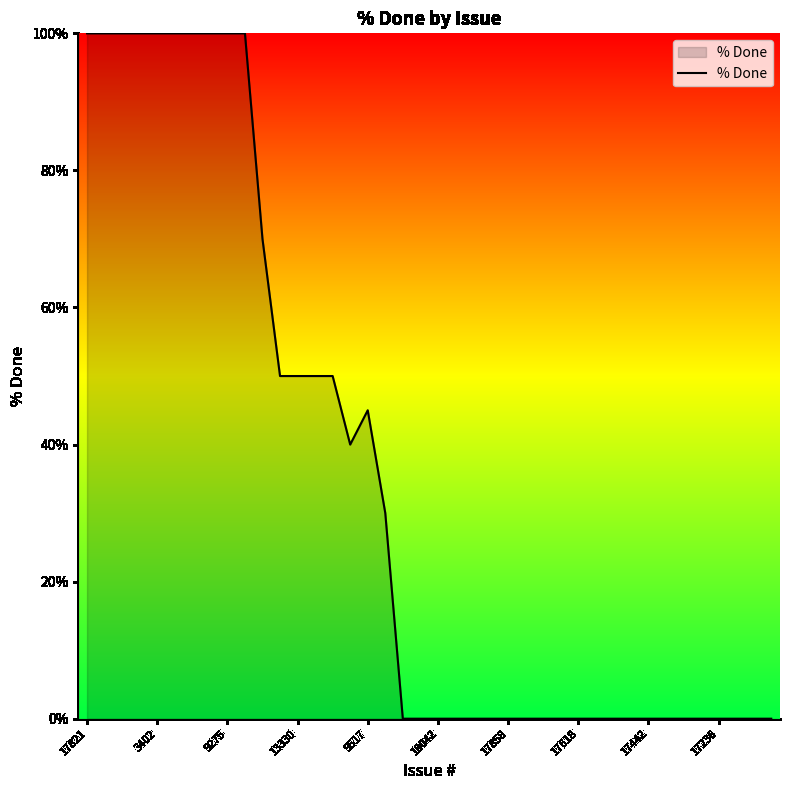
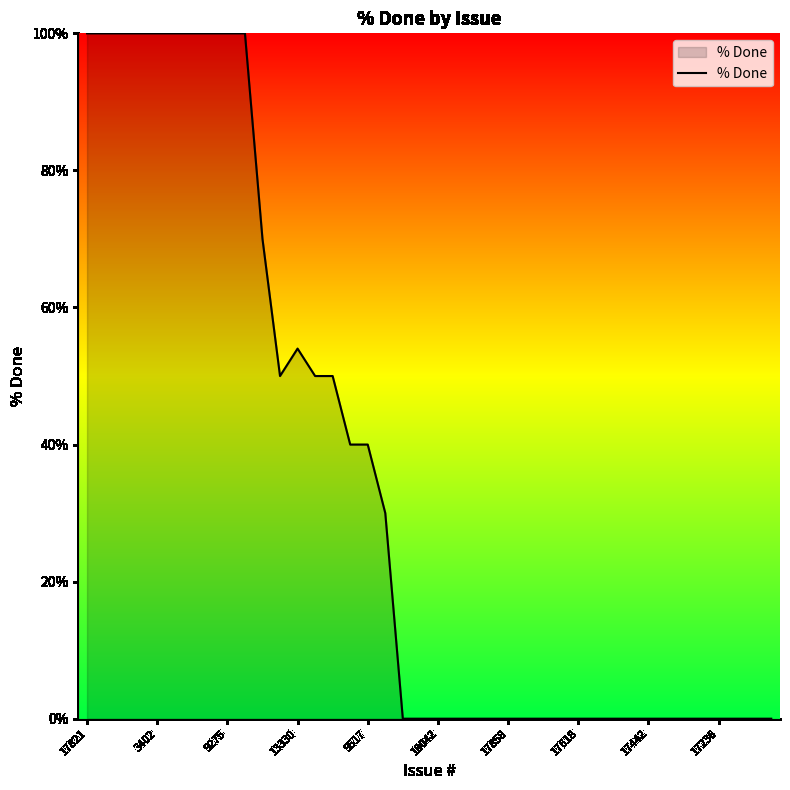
  {
    "17821": "100%",
    "3402": "100%",
    "9275": "100%",
-   "13330": "50%",
-   "9517": "45%",
+   "13330": "54%",
+   "9517": "40%",
    "18042": "0%",
    "17858": "0%",
    "17618": "0%",
    "17442": "0%",
    "17236": "0%"
  }
